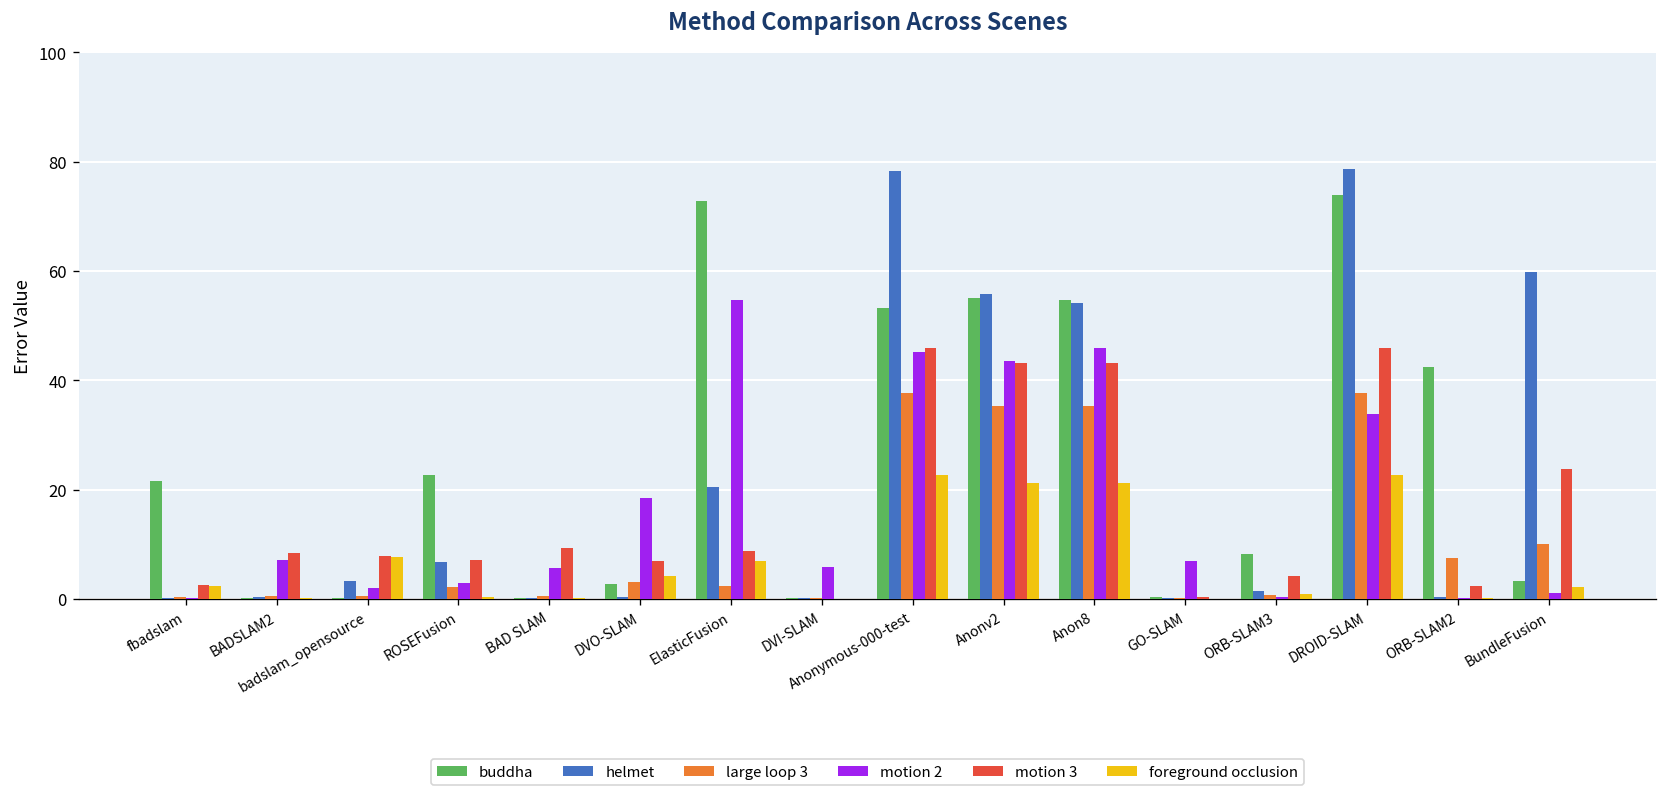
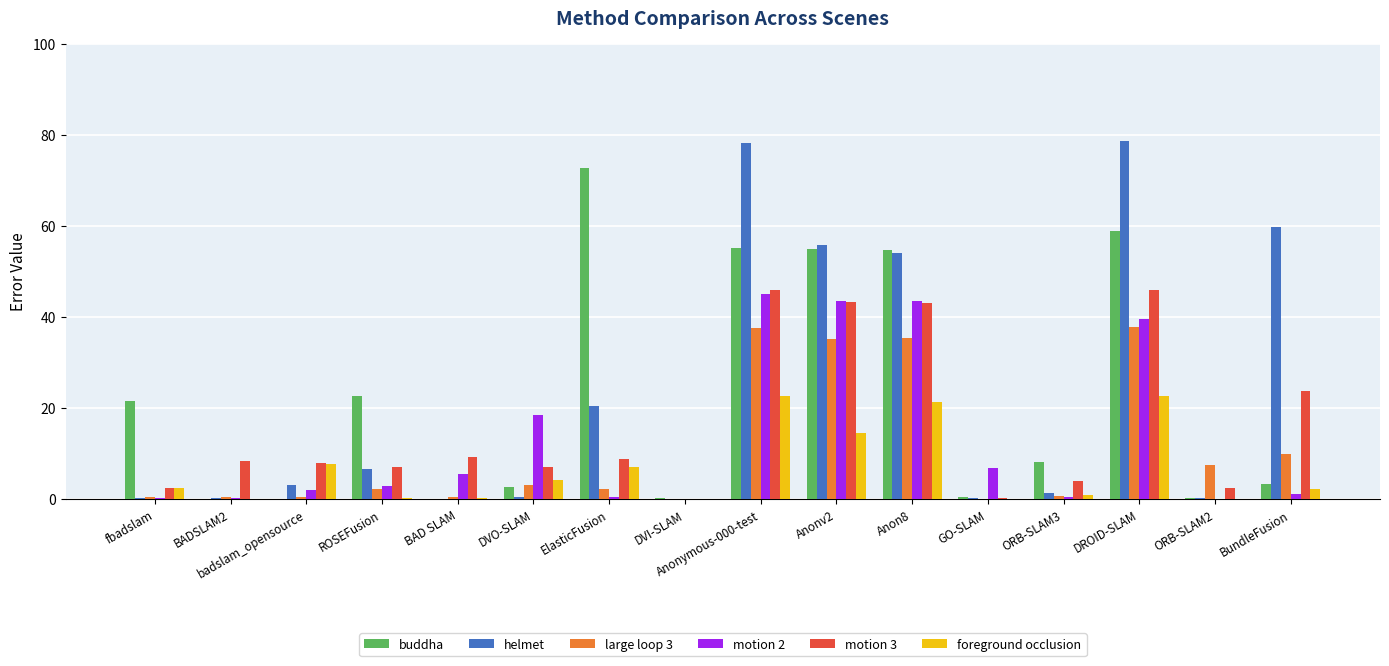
  {
    "buddha": {
      "fbadslam": 21,
      "ROSEFusion": 23,
      "DVO-SLAM": 3,
      "ElasticFusion": 73,
-     "Anonymous-000-test": 53,
+     "Anonymous-000-test": 55,
      "Anonv2": 55,
      "Anon8": 55,
      "ORB-SLAM3": 8,
-     "DROID-SLAM": 74,
-     "ORB-SLAM2": 43,
+     "DROID-SLAM": 59,
+     "ORB-SLAM2": 0,
      "BundleFusion": 3
    },
    "helmet": {
      "badslam_opensource": 3,
      "ROSEFusion": 7,
      "ElasticFusion": 20,
      "Anonymous-000-test": 78,
      "Anonv2": 56,
      "Anon8": 54,
      "ORB-SLAM3": 1,
      "DROID-SLAM": 79,
      "BundleFusion": 60
    },
    "motion 2": {
-     "BADSLAM2": 7,
+     "BADSLAM2": 0,
      "badslam_opensource": 2,
      "ROSEFusion": 3,
      "BAD SLAM": 6,
      "DVO-SLAM": 18,
-     "ElasticFusion": 55,
-     "DVI-SLAM": 6,
+     "ElasticFusion": 1,
+     "DVI-SLAM": 0,
      "Anonymous-000-test": 45,
      "Anonv2": 44,
-     "Anon8": 46,
+     "Anon8": 44,
      "GO-SLAM": 7,
-     "DROID-SLAM": 34,
+     "DROID-SLAM": 40,
      "BundleFusion": 1
    },
    "foreground occlusion": {
      "fbadslam": 2,
      "badslam_opensource": 8,
      "DVO-SLAM": 4,
      "ElasticFusion": 7,
      "Anonymous-000-test": 23,
-     "Anonv2": 21,
+     "Anonv2": 14,
      "Anon8": 21,
      "ORB-SLAM3": 1,
      "DROID-SLAM": 23,
      "BundleFusion": 2
    }
  }
